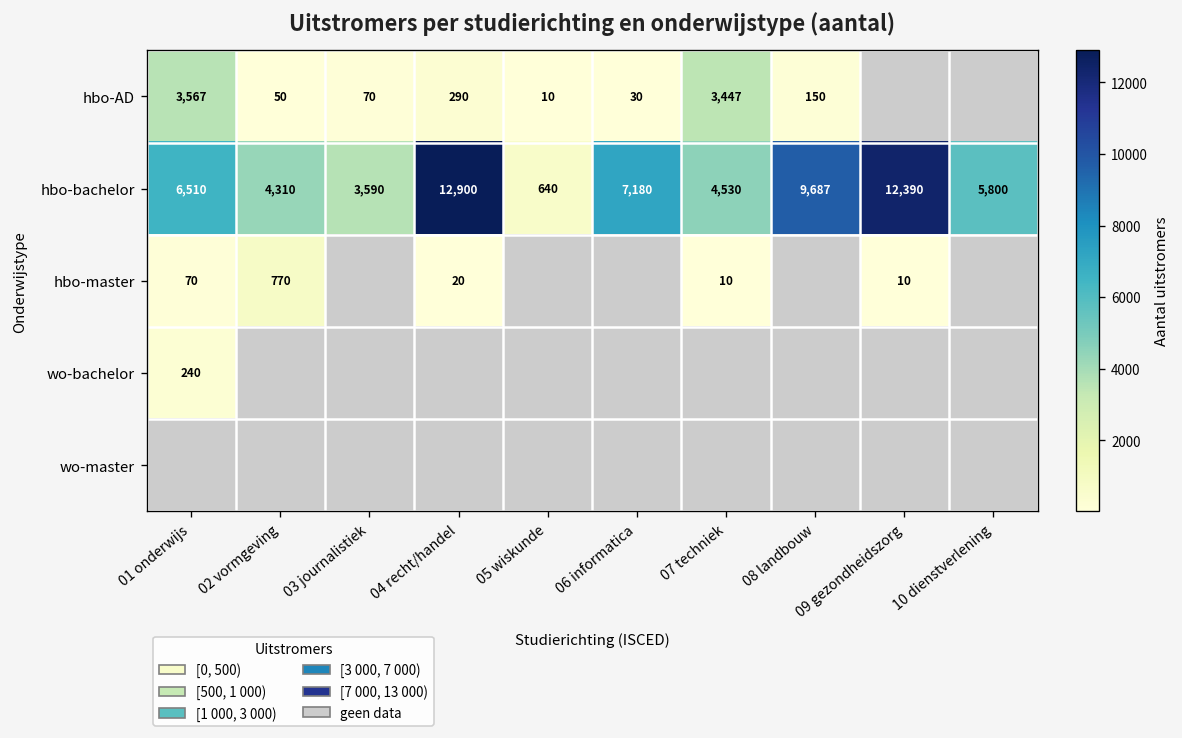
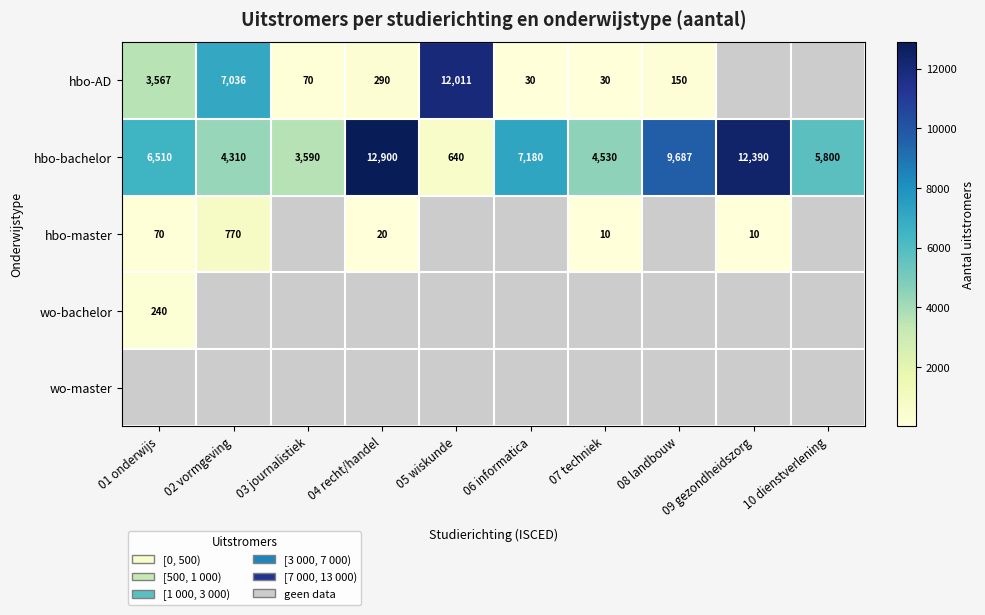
  {
    "hbo-AD": {
      "01 onderwijs": "3,567",
-     "02 vormgeving": "50",
+     "02 vormgeving": "7,036",
      "03 journalistiek": "70",
      "04 recht/handel": "290",
-     "05 wiskunde": "10",
+     "05 wiskunde": "12,011",
      "06 informatica": "30",
-     "07 techniek": "3,447",
+     "07 techniek": "30",
      "08 landbouw": "150"
    },
    "hbo-bachelor": {
      "01 onderwijs": "6,510",
      "02 vormgeving": "4,310",
      "03 journalistiek": "3,590",
      "04 recht/handel": "12,900",
      "05 wiskunde": "640",
      "06 informatica": "7,180",
      "07 techniek": "4,530",
      "08 landbouw": "9,687",
      "09 gezondheidszorg": "12,390",
      "10 dienstverlening": "5,800"
    },
    "hbo-master": {
      "01 onderwijs": "70",
      "02 vormgeving": "770",
      "04 recht/handel": "20",
      "07 techniek": "10",
      "09 gezondheidszorg": "10"
    },
    "wo-bachelor": {
      "01 onderwijs": "240"
    }
  }
